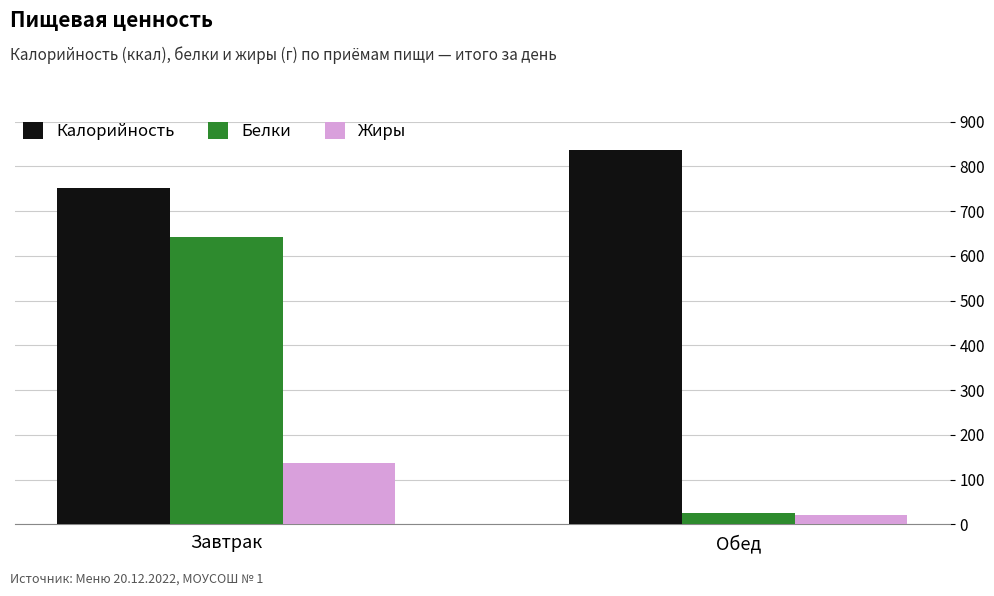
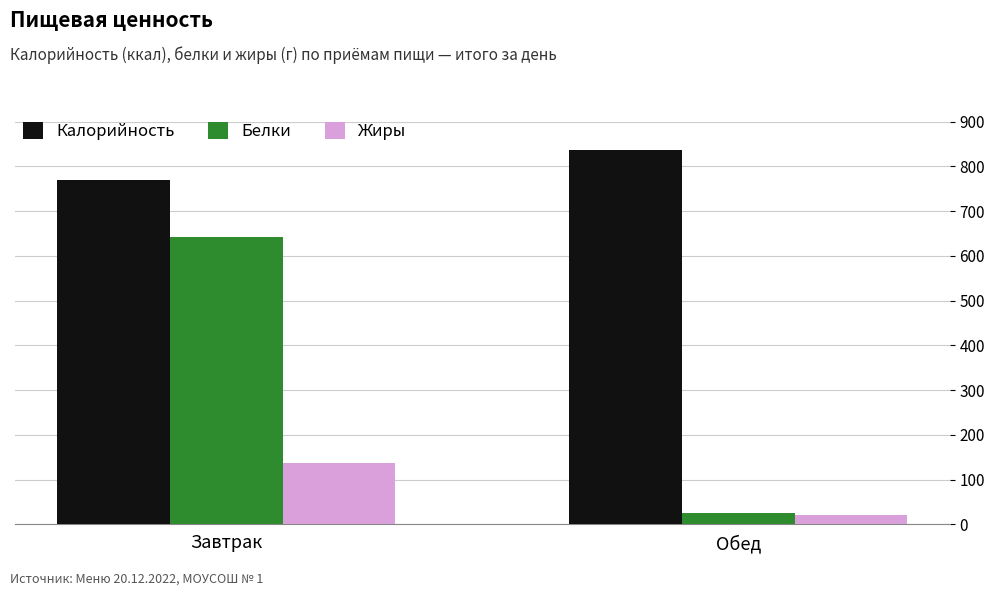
  {
    "Калорийность": {
-     "Завтрак": 750,
+     "Завтрак": 770,
      "Обед": 840
    },
    "Белки": {
      "Завтрак": 640,
      "Обед": 30
    },
    "Жиры": {
      "Завтрак": 140,
      "Обед": 20
    }
  }
